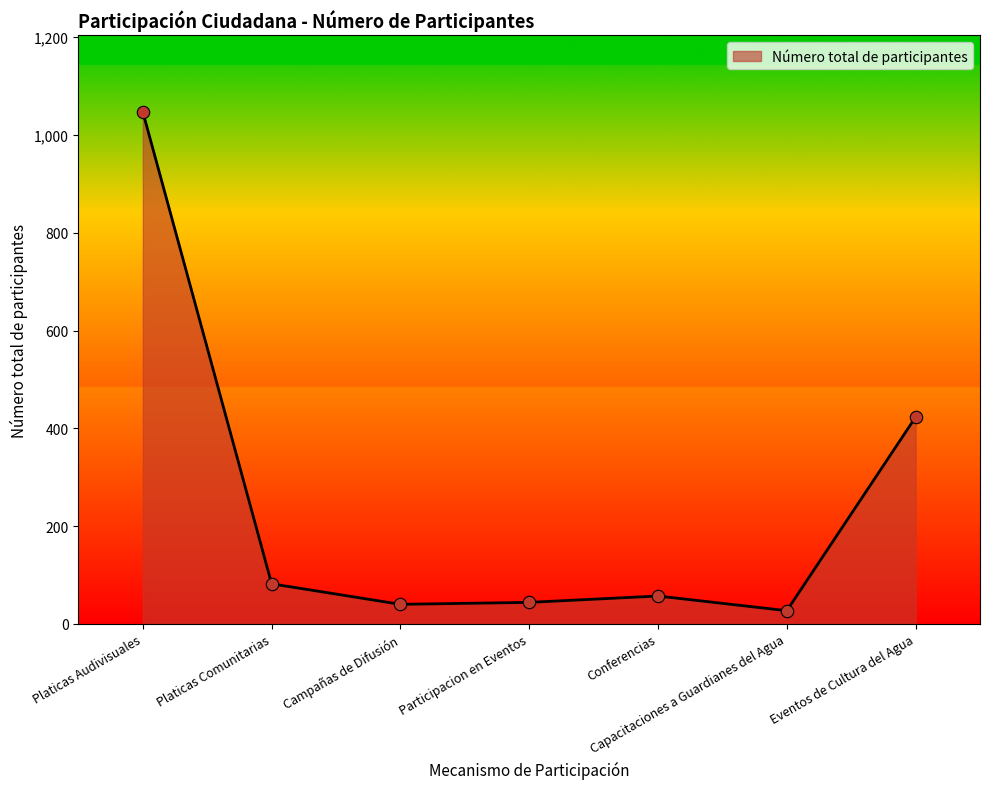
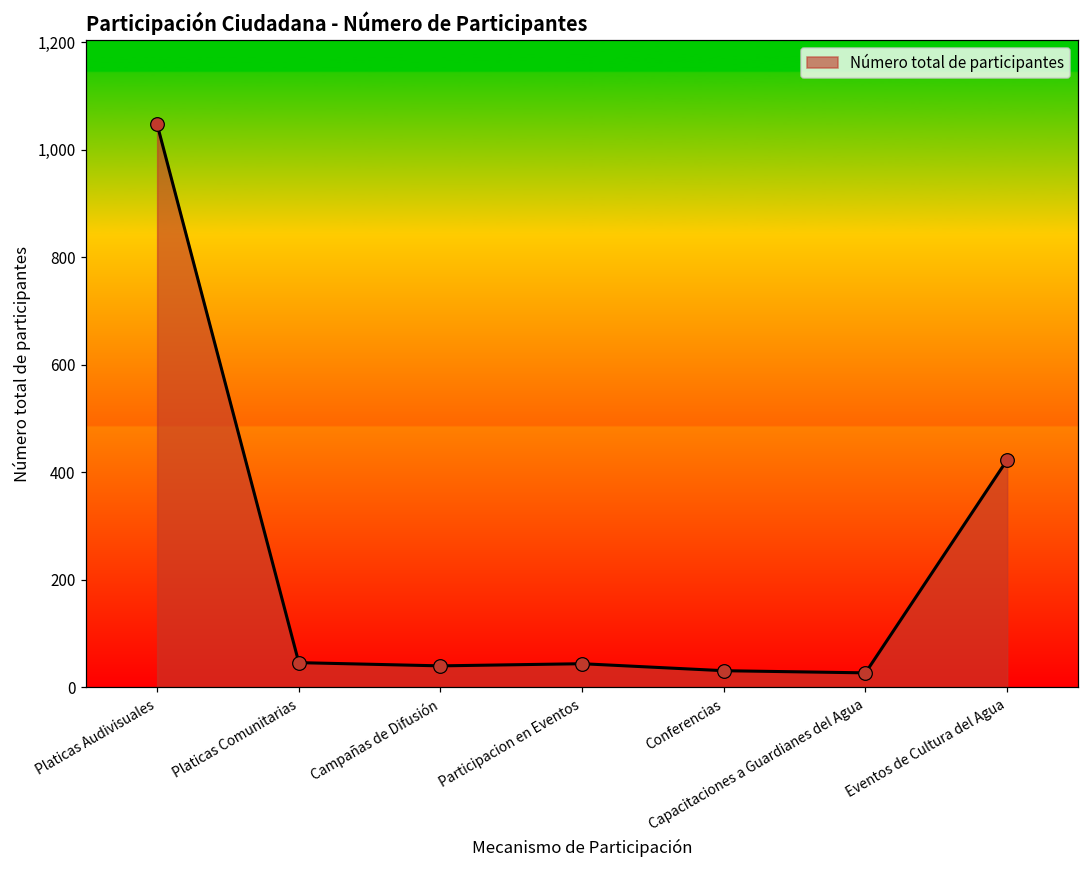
  {
    "Platicas Audivisuales": "1,050",
-   "Platicas Comunitarias": "80",
+   "Platicas Comunitarias": "50",
    "Campañas de Difusión": "40",
    "Participacion en Eventos": "40",
-   "Conferencias": "60",
+   "Conferencias": "30",
    "Capacitaciones a Guardianes del Agua": "30",
    "Eventos de Cultura del Agua": "420"
  }
